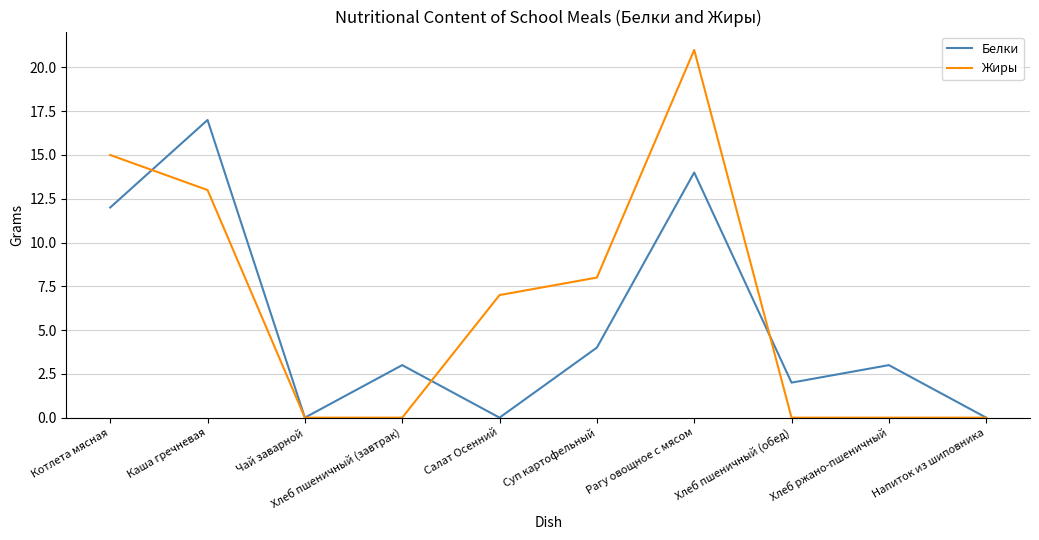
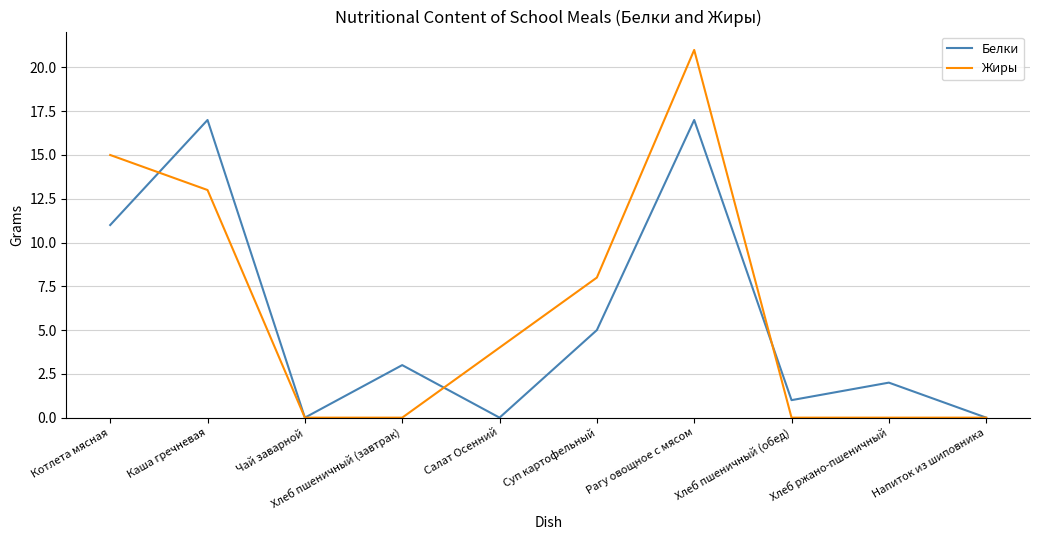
  {
    "Белки": {
-     "Котлета мясная": 12,
+     "Котлета мясная": 11,
      "Каша гречневая": 17,
      "Хлеб пшеничный (завтрак)": 3,
      "Салат Осенний": 0,
-     "Суп картофельный": 4,
-     "Рагу овощное с мясом": 14,
-     "Хлеб пшеничный (обед)": 2,
-     "Хлеб ржано-пшеничный": 3
+     "Суп картофельный": 5,
+     "Рагу овощное с мясом": 17,
+     "Хлеб пшеничный (обед)": 1,
+     "Хлеб ржано-пшеничный": 2
    },
    "Жиры": {
      "Котлета мясная": 15,
      "Каша гречневая": 13,
      "Хлеб пшеничный (завтрак)": 0,
-     "Салат Осенний": 7,
+     "Салат Осенний": 4,
      "Суп картофельный": 8,
      "Рагу овощное с мясом": 21,
      "Хлеб пшеничный (обед)": 0,
      "Хлеб ржано-пшеничный": 0
    }
  }
